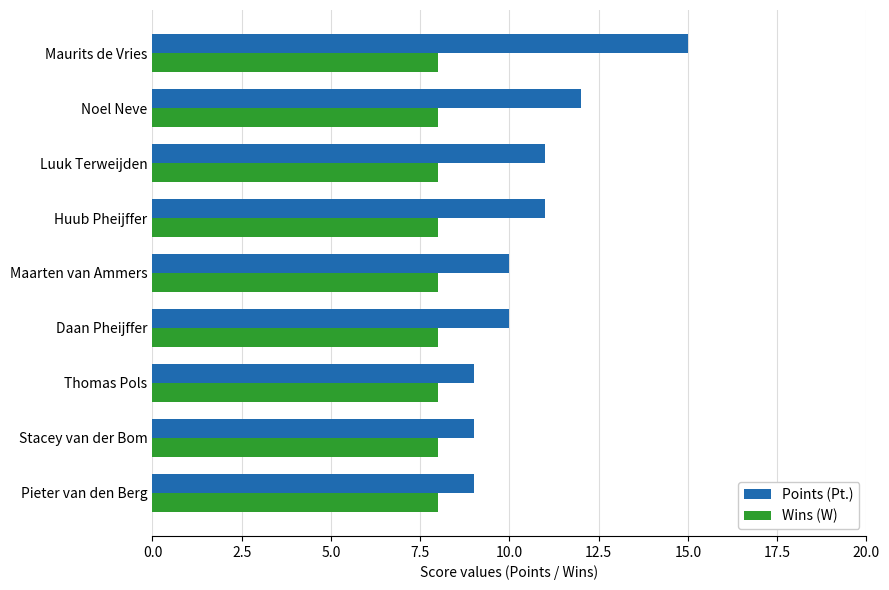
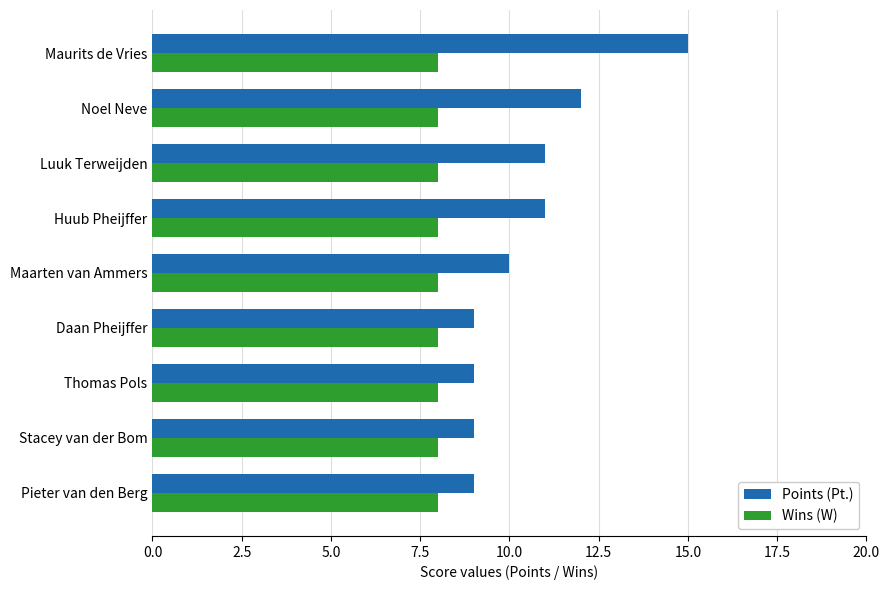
  {
    "Points (Pt.)": {
      "Maurits de Vries": 15,
      "Noel Neve": 12,
      "Luuk Terweijden": 11,
      "Huub Pheijffer": 11,
      "Maarten van Ammers": 10,
-     "Daan Pheijffer": 10,
+     "Daan Pheijffer": 9,
      "Thomas Pols": 9,
      "Stacey van der Bom": 9,
      "Pieter van den Berg": 9
    },
    "Wins (W)": {
      "Maurits de Vries": 8,
      "Noel Neve": 8,
      "Luuk Terweijden": 8,
      "Huub Pheijffer": 8,
      "Maarten van Ammers": 8,
      "Daan Pheijffer": 8,
      "Thomas Pols": 8,
      "Stacey van der Bom": 8,
      "Pieter van den Berg": 8
    }
  }
